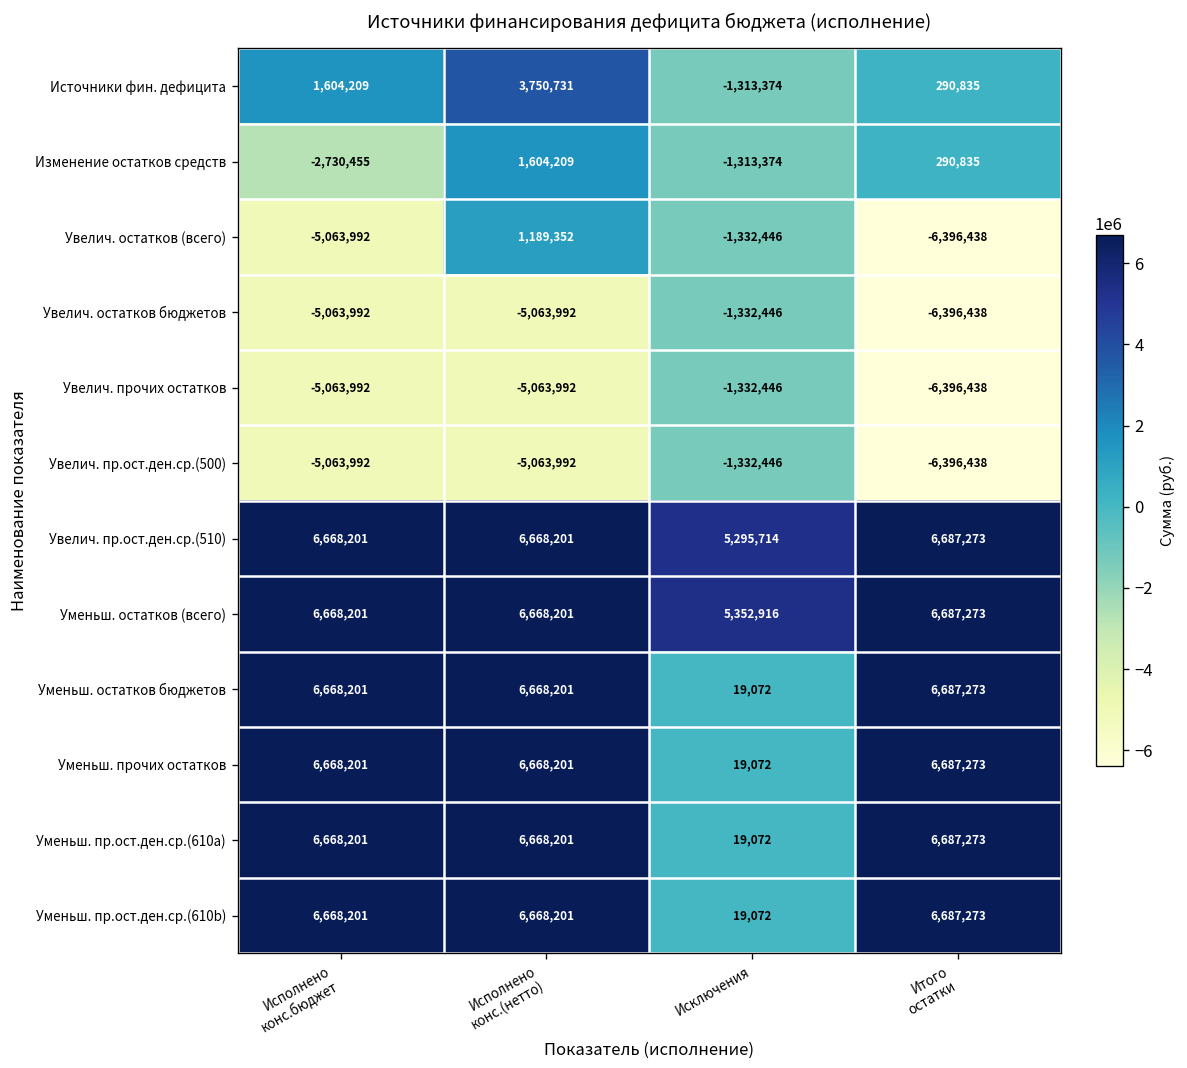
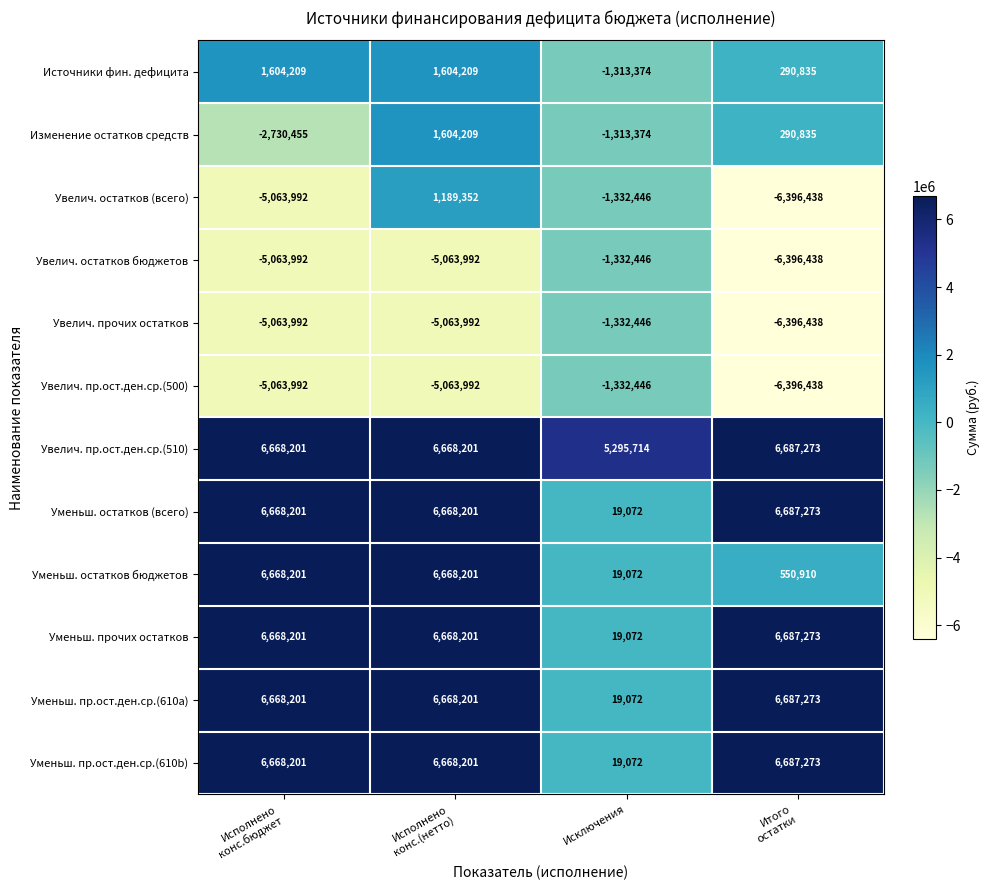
  {
    "Источники фин. дефицита": {
      "Исполнено конс.бюджет": "1,604,209",
-     "Исполнено конс.(нетто)": "3,750,731",
+     "Исполнено конс.(нетто)": "1,604,209",
      "Исключения": "-1,313,374",
      "Итого остатки": "290,835"
    },
    "Изменение остатков средств": {
      "Исполнено конс.бюджет": "-2,730,455",
      "Исполнено конс.(нетто)": "1,604,209",
      "Исключения": "-1,313,374",
      "Итого остатки": "290,835"
    },
    "Увелич. остатков (всего)": {
      "Исполнено конс.бюджет": "-5,063,992",
      "Исполнено конс.(нетто)": "1,189,352",
      "Исключения": "-1,332,446",
      "Итого остатки": "-6,396,438"
    },
    "Увелич. остатков бюджетов": {
      "Исполнено конс.бюджет": "-5,063,992",
      "Исполнено конс.(нетто)": "-5,063,992",
      "Исключения": "-1,332,446",
      "Итого остатки": "-6,396,438"
    },
    "Увелич. прочих остатков": {
      "Исполнено конс.бюджет": "-5,063,992",
      "Исполнено конс.(нетто)": "-5,063,992",
      "Исключения": "-1,332,446",
      "Итого остатки": "-6,396,438"
    },
    "Увелич. пр.ост.ден.ср.(500)": {
      "Исполнено конс.бюджет": "-5,063,992",
      "Исполнено конс.(нетто)": "-5,063,992",
      "Исключения": "-1,332,446",
      "Итого остатки": "-6,396,438"
    },
    "Увелич. пр.ост.ден.ср.(510)": {
      "Исполнено конс.бюджет": "6,668,201",
      "Исполнено конс.(нетто)": "6,668,201",
      "Исключения": "5,295,714",
      "Итого остатки": "6,687,273"
    },
    "Уменьш. остатков (всего)": {
      "Исполнено конс.бюджет": "6,668,201",
      "Исполнено конс.(нетто)": "6,668,201",
-     "Исключения": "5,352,916",
+     "Исключения": "19,072",
      "Итого остатки": "6,687,273"
    },
    "Уменьш. остатков бюджетов": {
      "Исполнено конс.бюджет": "6,668,201",
      "Исполнено конс.(нетто)": "6,668,201",
      "Исключения": "19,072",
-     "Итого остатки": "6,687,273"
+     "Итого остатки": "550,910"
    },
    "Уменьш. прочих остатков": {
      "Исполнено конс.бюджет": "6,668,201",
      "Исполнено конс.(нетто)": "6,668,201",
      "Исключения": "19,072",
      "Итого остатки": "6,687,273"
    },
    "Уменьш. пр.ост.ден.ср.(610a)": {
      "Исполнено конс.бюджет": "6,668,201",
      "Исполнено конс.(нетто)": "6,668,201",
      "Исключения": "19,072",
      "Итого остатки": "6,687,273"
    },
    "Уменьш. пр.ост.ден.ср.(610b)": {
      "Исполнено конс.бюджет": "6,668,201",
      "Исполнено конс.(нетто)": "6,668,201",
      "Исключения": "19,072",
      "Итого остатки": "6,687,273"
    }
  }
